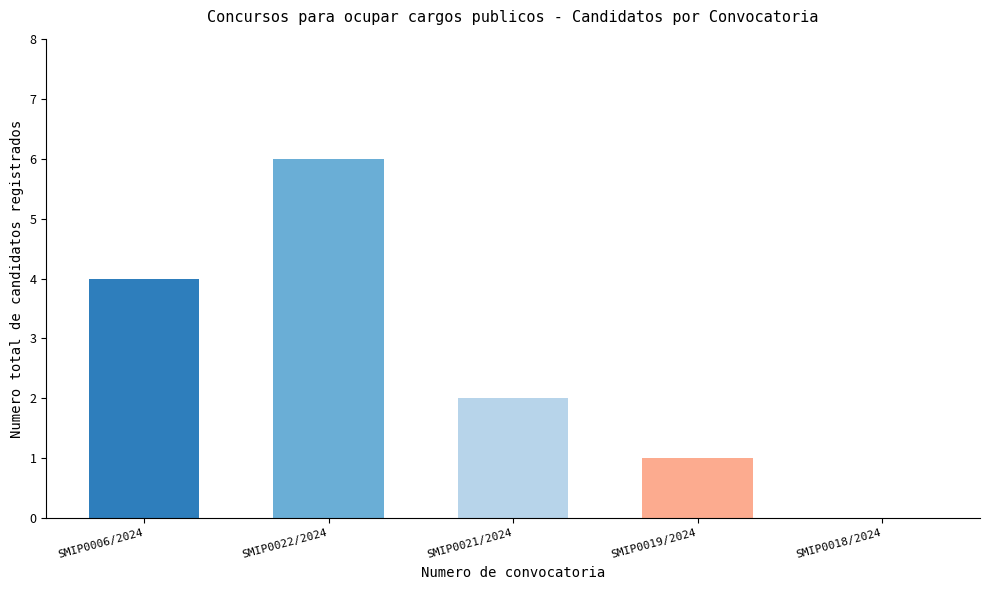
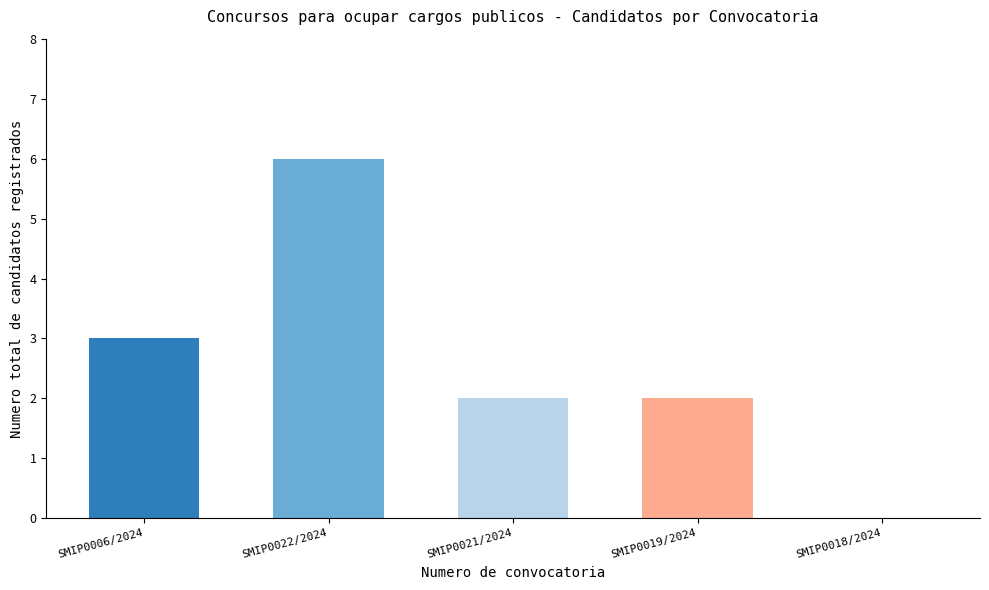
  {
-   "SMIP0006/2024": 4,
+   "SMIP0006/2024": 3,
    "SMIP0022/2024": 6,
    "SMIP0021/2024": 2,
-   "SMIP0019/2024": 1,
+   "SMIP0019/2024": 2,
    "SMIP0018/2024": 0
  }
